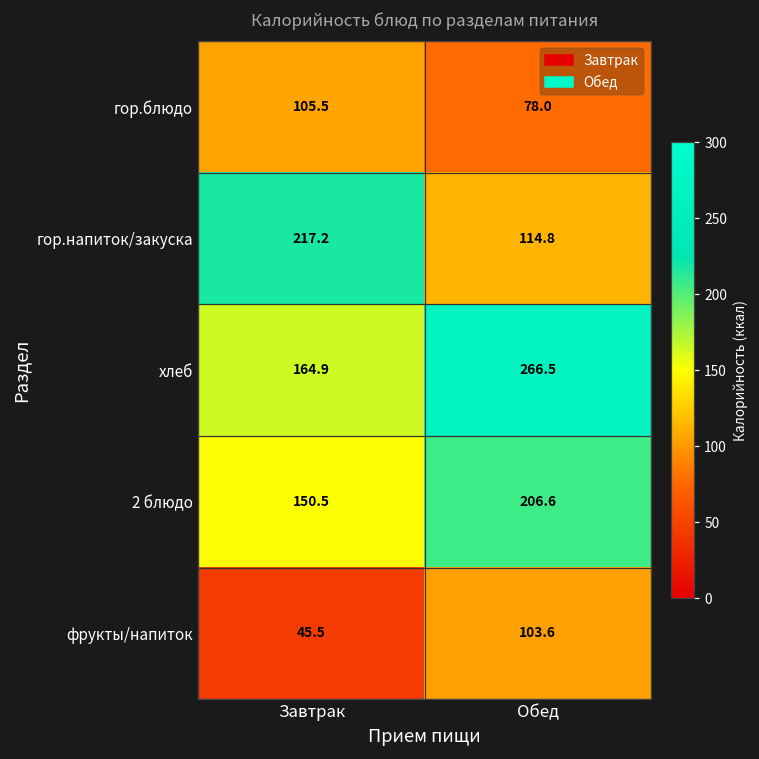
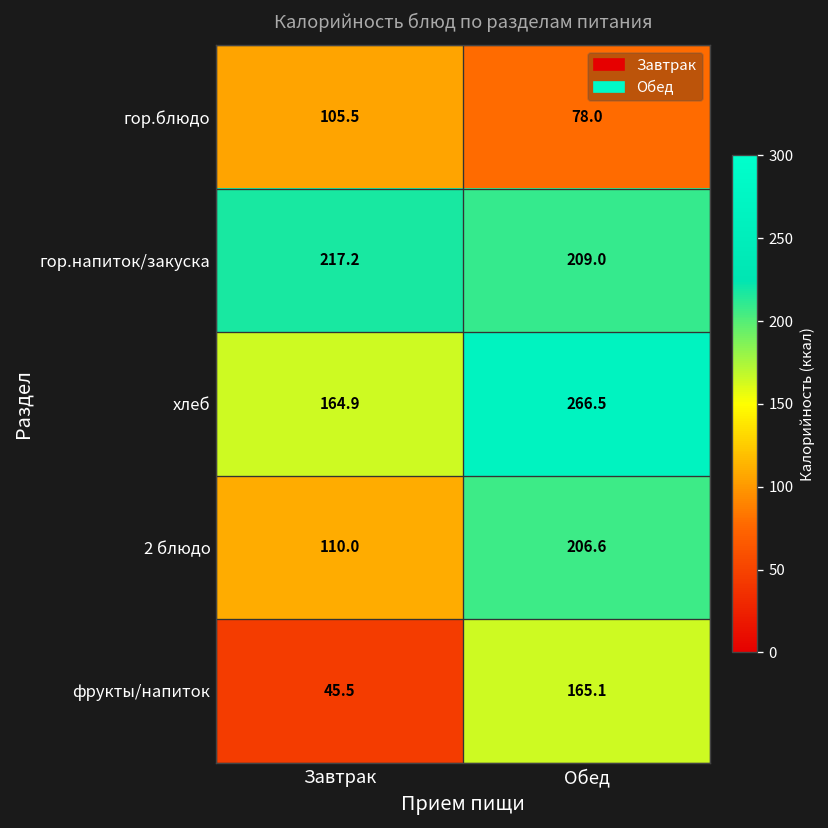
  {
    "гор.блюдо": {
      "Завтрак": 105.5,
      "Обед": 78.0
    },
    "гор.напиток/закуска": {
      "Завтрак": 217.2,
-     "Обед": 114.8
+     "Обед": 209.0
    },
    "хлеб": {
      "Завтрак": 164.9,
      "Обед": 266.5
    },
    "2 блюдо": {
-     "Завтрак": 150.5,
+     "Завтрак": 110.0,
      "Обед": 206.6
    },
    "фрукты/напиток": {
      "Завтрак": 45.5,
-     "Обед": 103.6
+     "Обед": 165.1
    }
  }
